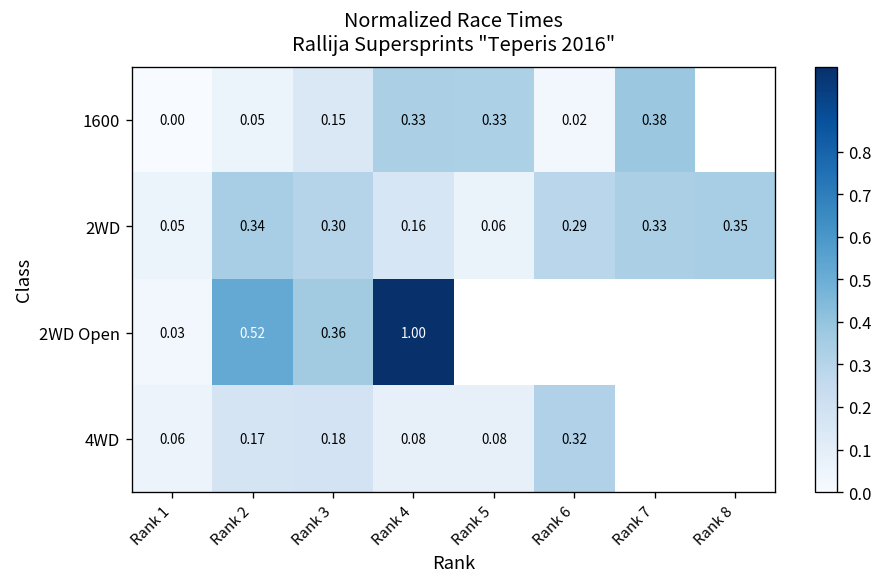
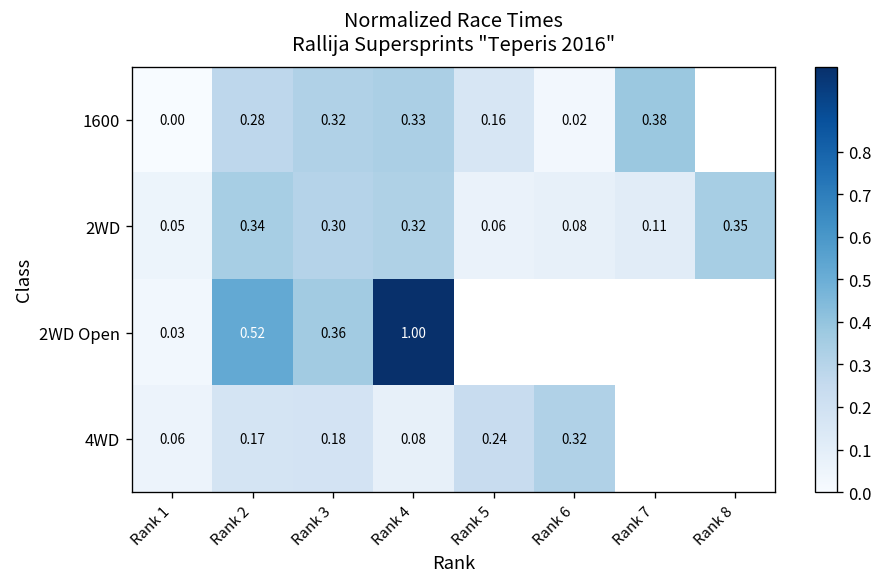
  {
    "1600": {
      "Rank 1": 0.00,
-     "Rank 2": 0.05,
-     "Rank 3": 0.15,
+     "Rank 2": 0.28,
+     "Rank 3": 0.32,
      "Rank 4": 0.33,
-     "Rank 5": 0.33,
+     "Rank 5": 0.16,
      "Rank 6": 0.02,
      "Rank 7": 0.38
    },
    "2WD": {
      "Rank 1": 0.05,
      "Rank 2": 0.34,
      "Rank 3": 0.30,
-     "Rank 4": 0.16,
+     "Rank 4": 0.32,
      "Rank 5": 0.06,
-     "Rank 6": 0.29,
-     "Rank 7": 0.33,
+     "Rank 6": 0.08,
+     "Rank 7": 0.11,
      "Rank 8": 0.35
    },
    "2WD Open": {
      "Rank 1": 0.03,
      "Rank 2": 0.52,
      "Rank 3": 0.36,
      "Rank 4": 1.00
    },
    "4WD": {
      "Rank 1": 0.06,
      "Rank 2": 0.17,
      "Rank 3": 0.18,
      "Rank 4": 0.08,
-     "Rank 5": 0.08,
+     "Rank 5": 0.24,
      "Rank 6": 0.32
    }
  }
